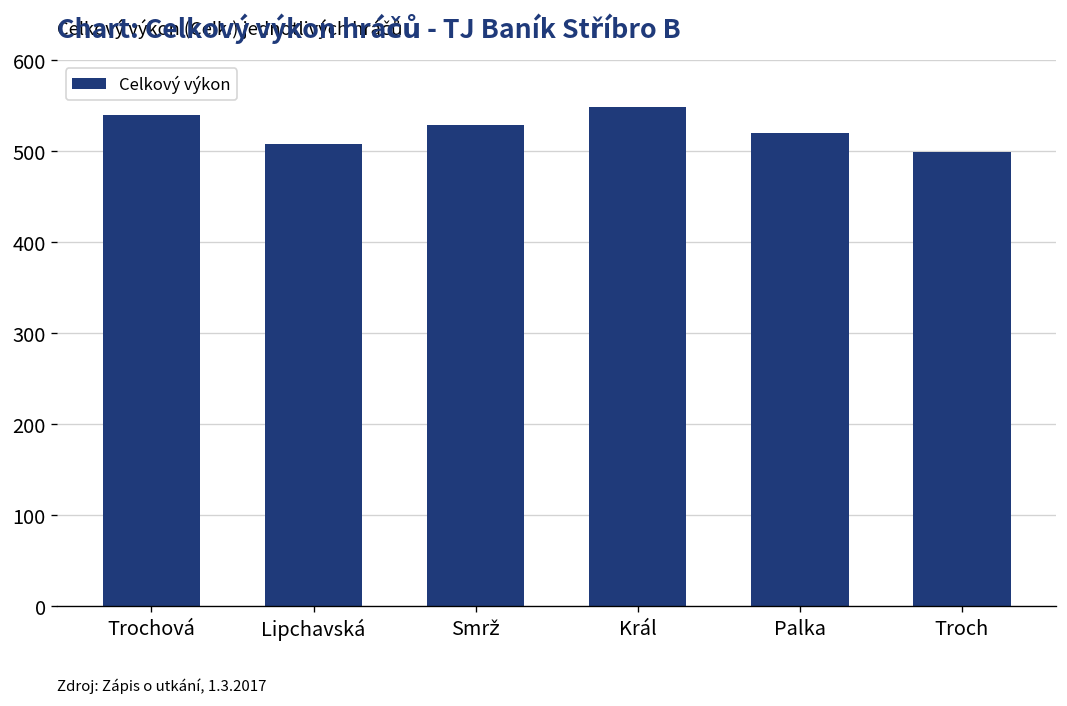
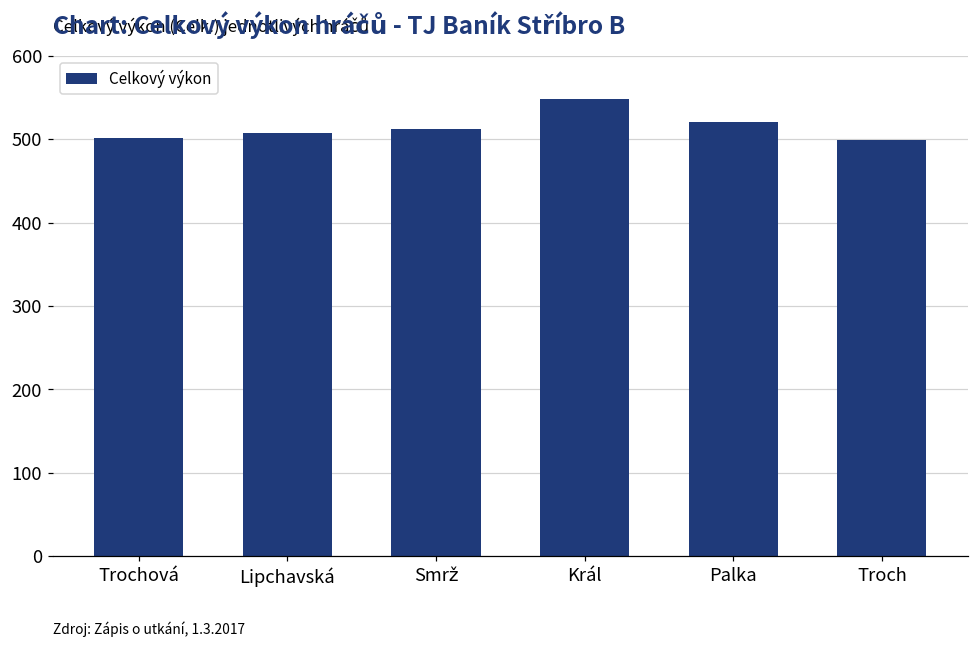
  {
-   "Trochová": 540,
+   "Trochová": 500,
    "Lipchavská": 510,
-   "Smrž": 530,
+   "Smrž": 510,
    "Král": 550,
    "Palka": 520,
    "Troch": 500
  }
